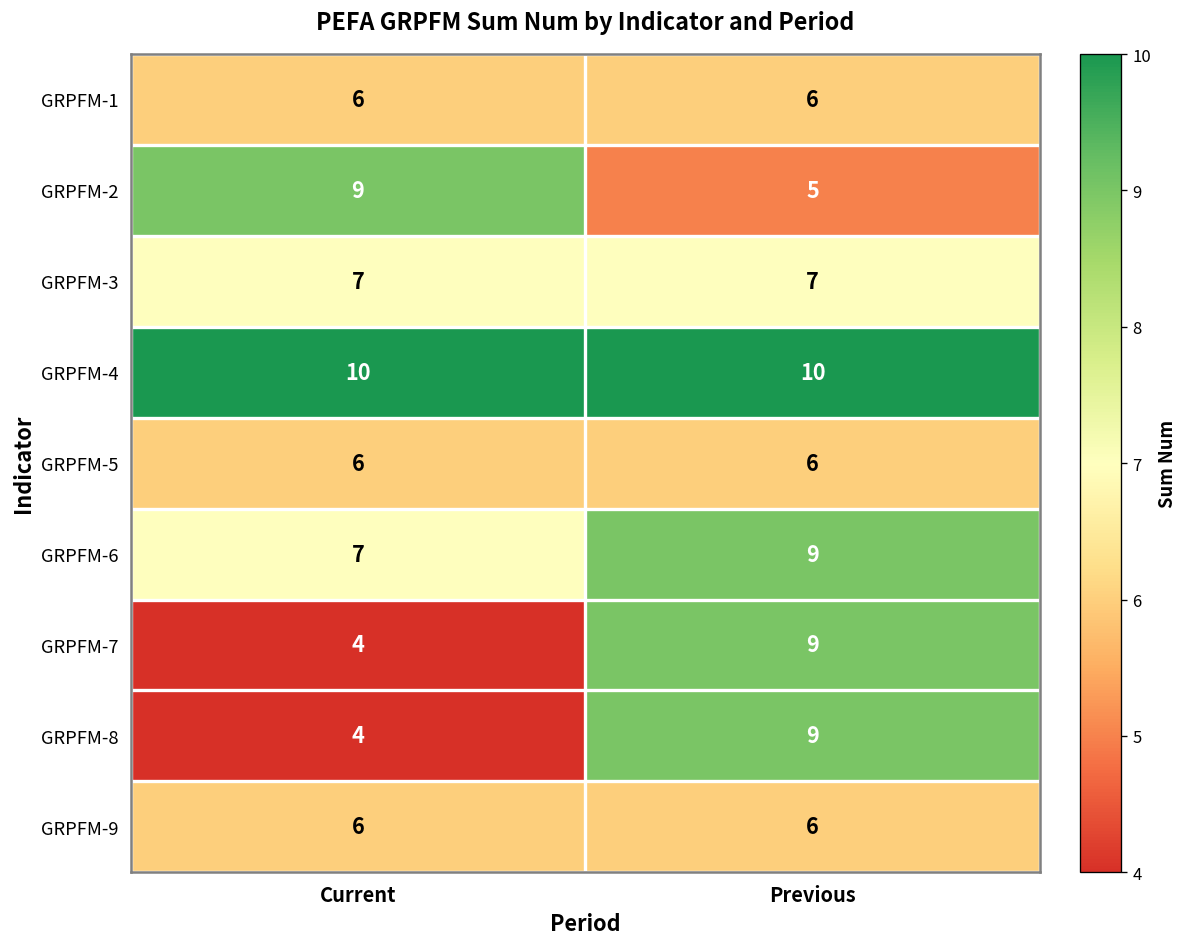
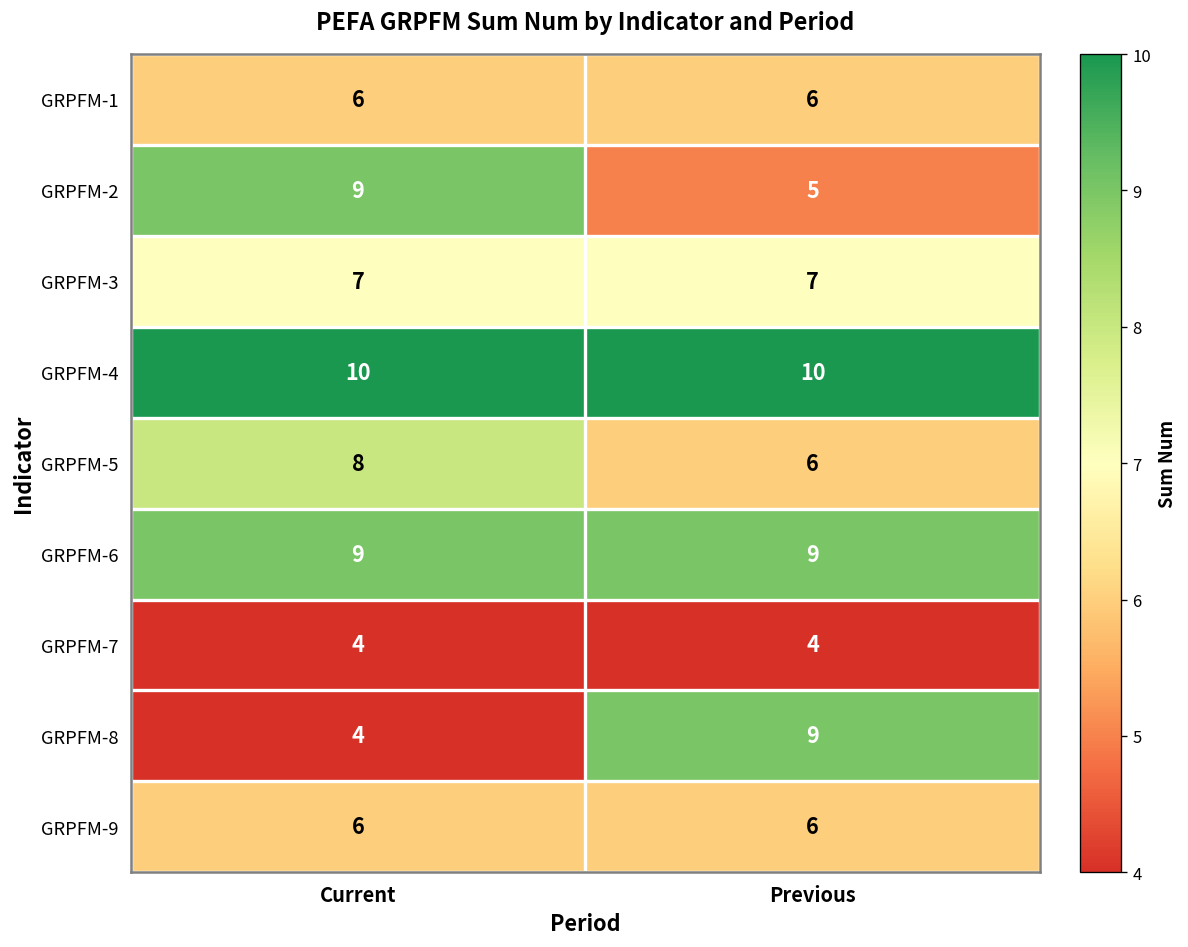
  {
    "GRPFM-1": {
      "Current": 6,
      "Previous": 6
    },
    "GRPFM-2": {
      "Current": 9,
      "Previous": 5
    },
    "GRPFM-3": {
      "Current": 7,
      "Previous": 7
    },
    "GRPFM-4": {
      "Current": 10,
      "Previous": 10
    },
    "GRPFM-5": {
-     "Current": 6,
+     "Current": 8,
      "Previous": 6
    },
    "GRPFM-6": {
-     "Current": 7,
+     "Current": 9,
      "Previous": 9
    },
    "GRPFM-7": {
      "Current": 4,
-     "Previous": 9
+     "Previous": 4
    },
    "GRPFM-8": {
      "Current": 4,
      "Previous": 9
    },
    "GRPFM-9": {
      "Current": 6,
      "Previous": 6
    }
  }
